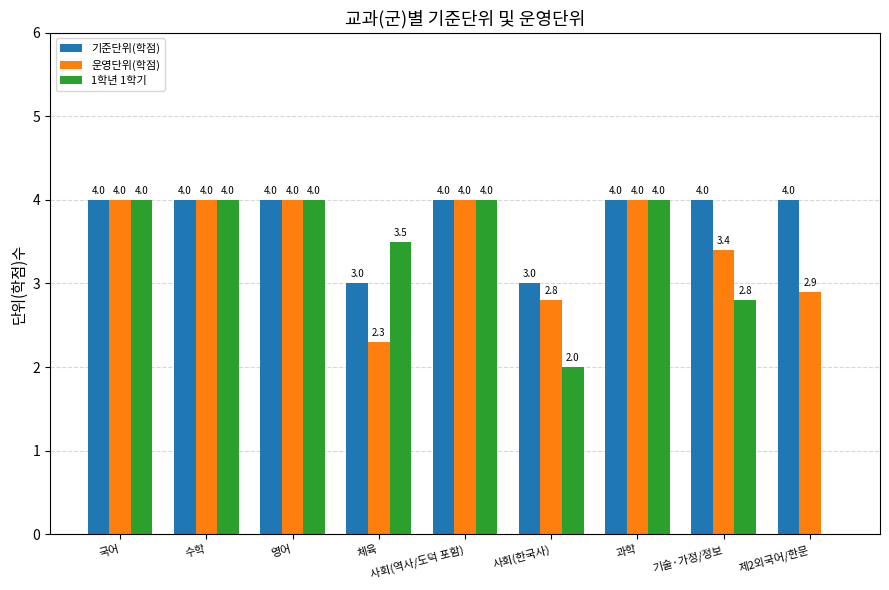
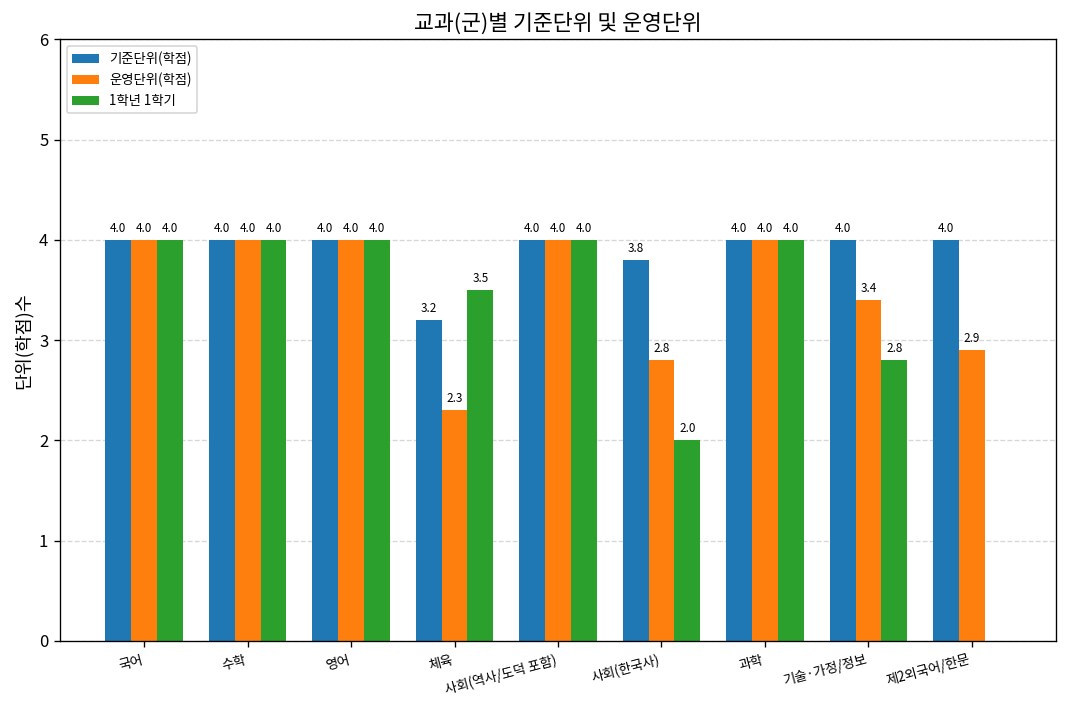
  {
    "기준단위(학점)": {
      "국어": 4.0,
      "수학": 4.0,
      "영어": 4.0,
-     "체육": 3.0,
+     "체육": 3.2,
      "사회(역사/도덕 포함)": 4.0,
-     "사회(한국사)": 3.0,
+     "사회(한국사)": 3.8,
      "과학": 4.0,
      "기술·가정/정보": 4.0,
      "제2외국어/한문": 4.0
    },
    "운영단위(학점)": {
      "국어": 4.0,
      "수학": 4.0,
      "영어": 4.0,
      "체육": 2.3,
      "사회(역사/도덕 포함)": 4.0,
      "사회(한국사)": 2.8,
      "과학": 4.0,
      "기술·가정/정보": 3.4,
      "제2외국어/한문": 2.9
    },
    "1학년 1학기": {
      "국어": 4.0,
      "수학": 4.0,
      "영어": 4.0,
      "체육": 3.5,
      "사회(역사/도덕 포함)": 4.0,
      "사회(한국사)": 2.0,
      "과학": 4.0,
      "기술·가정/정보": 2.8
    }
  }
